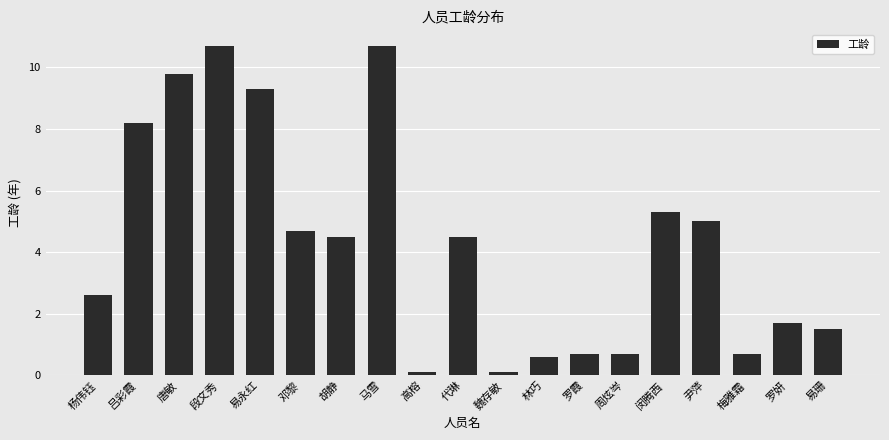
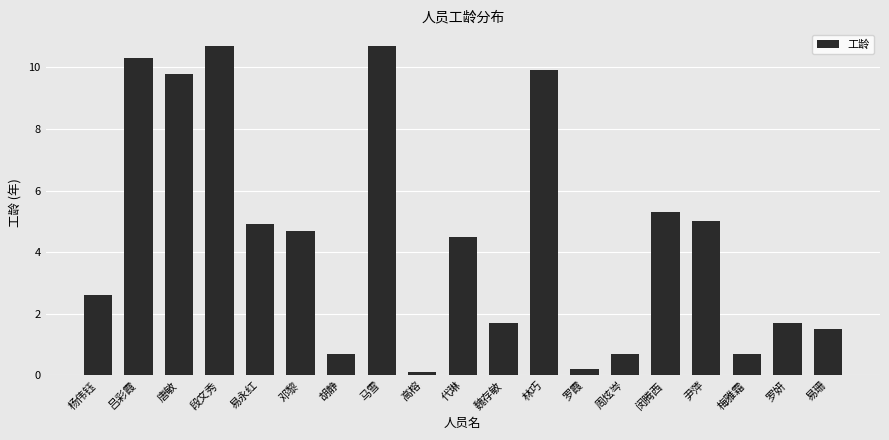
  {
    "杨伟钰": 2.6,
-   "吕彩霞": 8.2,
+   "吕彩霞": 10.3,
    "唐敏": 9.8,
    "段文秀": 10.7,
-   "易永红": 9.3,
+   "易永红": 4.9,
    "邓黎": 4.7,
-   "胡静": 4.5,
+   "胡静": 0.7,
    "马雪": 10.7,
    "高榕": 0.1,
    "代琳": 4.5,
-   "魏存敏": 0.1,
-   "林巧": 0.6,
-   "罗霞": 0.7,
+   "魏存敏": 1.7,
+   "林巧": 9.9,
+   "罗霞": 0.2,
    "周炫岑": 0.7,
    "闵腾西": 5.3,
    "尹萍": 5.0,
    "梅雅霜": 0.7,
    "罗妍": 1.7,
    "易珊": 1.5
  }
